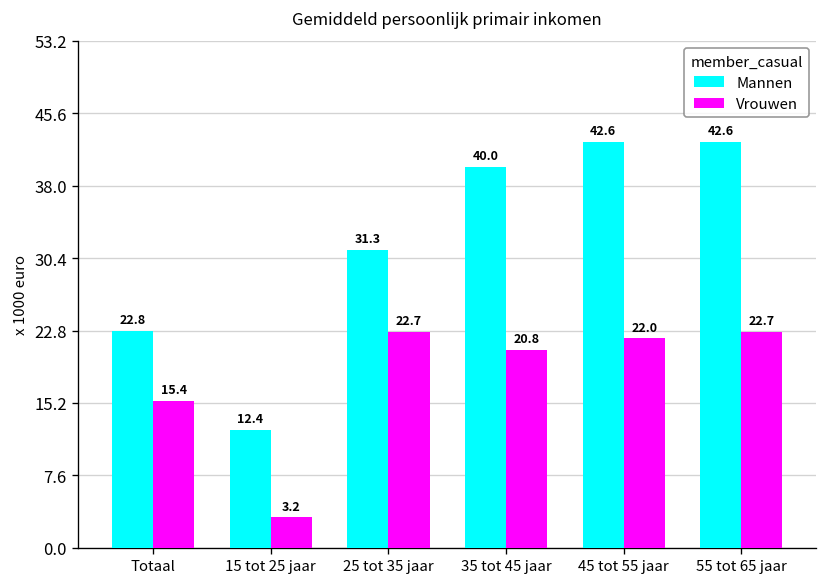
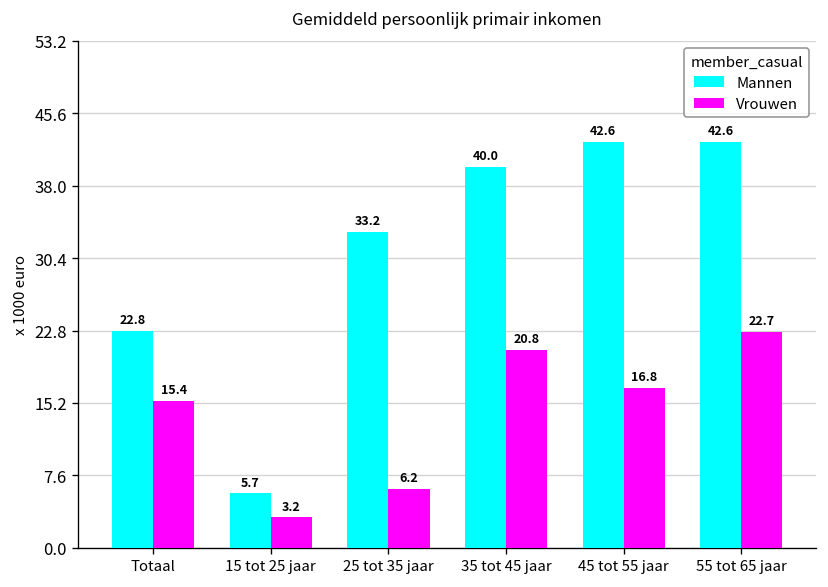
  {
    "Mannen": {
      "Totaal": 22.8,
-     "15 tot 25 jaar": 12.4,
-     "25 tot 35 jaar": 31.3,
+     "15 tot 25 jaar": 5.7,
+     "25 tot 35 jaar": 33.2,
      "35 tot 45 jaar": 40.0,
      "45 tot 55 jaar": 42.6,
      "55 tot 65 jaar": 42.6
    },
    "Vrouwen": {
      "Totaal": 15.4,
      "15 tot 25 jaar": 3.2,
-     "25 tot 35 jaar": 22.7,
+     "25 tot 35 jaar": 6.2,
      "35 tot 45 jaar": 20.8,
-     "45 tot 55 jaar": 22.0,
+     "45 tot 55 jaar": 16.8,
      "55 tot 65 jaar": 22.7
    }
  }
